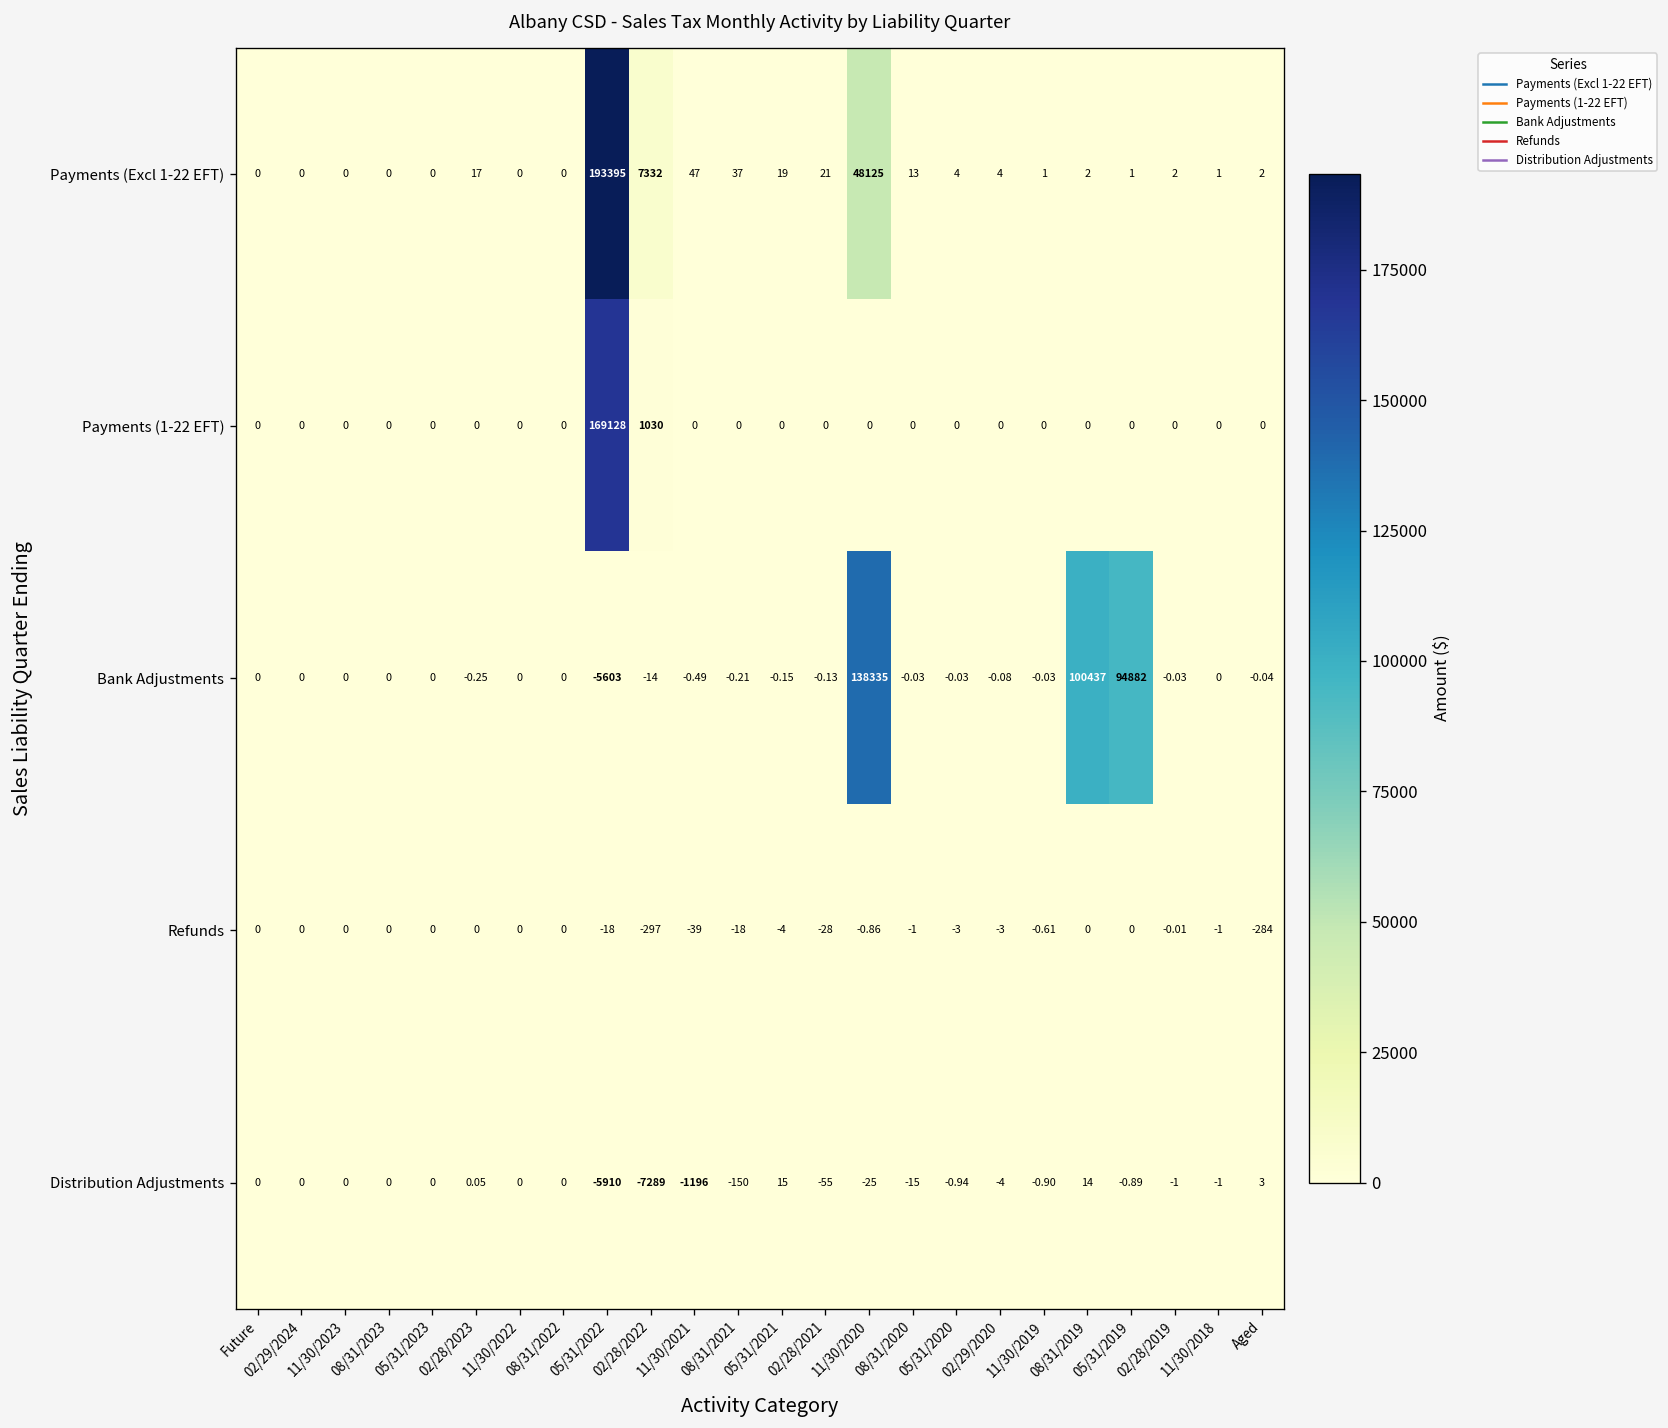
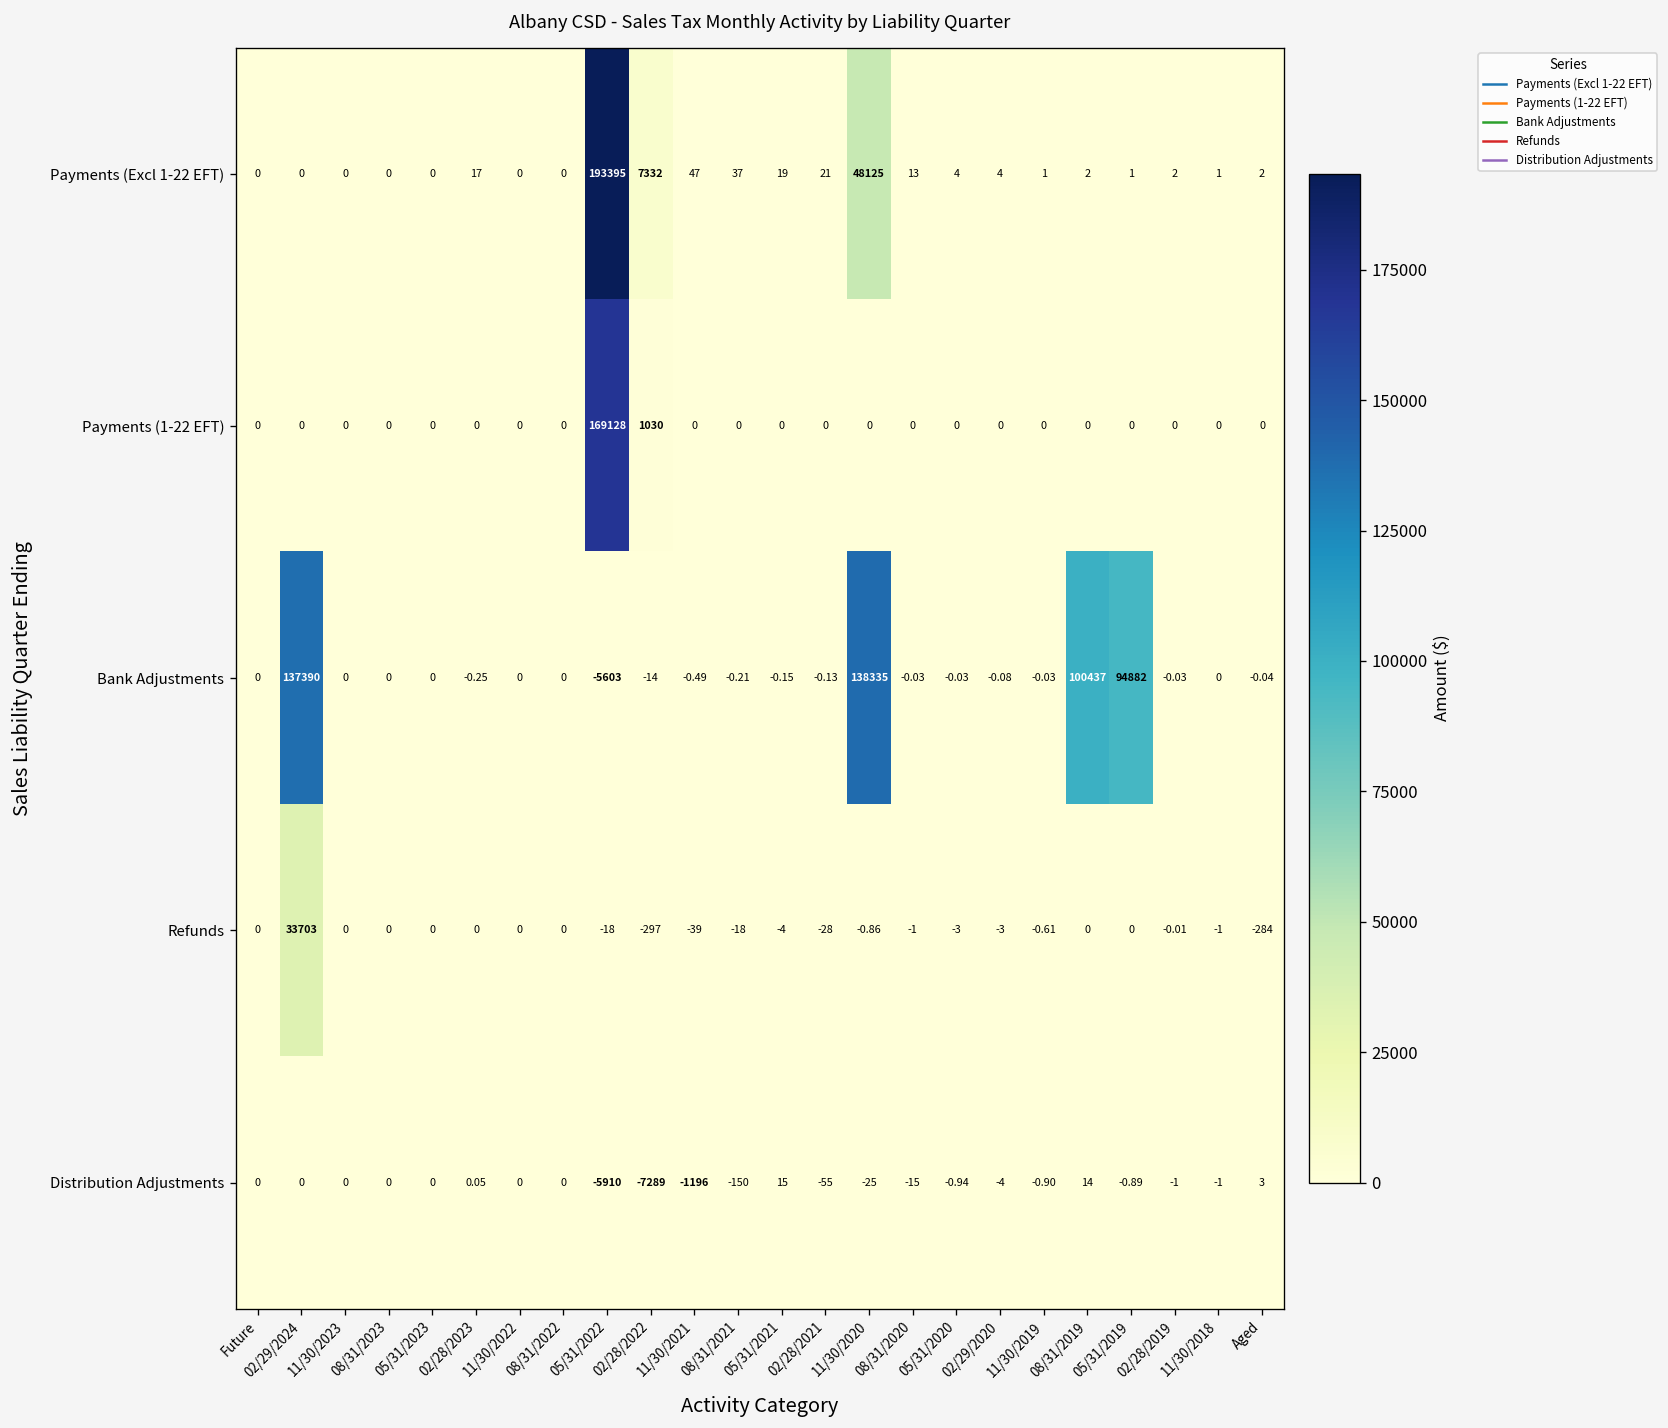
  {
    "Payments (Excl 1-22 EFT)": {
      "Future": 0,
      "02/29/2024": 0,
      "11/30/2023": 0,
      "08/31/2023": 0,
      "05/31/2023": 0,
      "02/28/2023": 17,
      "11/30/2022": 0,
      "08/31/2022": 0,
      "05/31/2022": 193395,
      "02/28/2022": 7332,
      "11/30/2021": 47,
      "08/31/2021": 37,
      "05/31/2021": 19,
      "02/28/2021": 21,
      "11/30/2020": 48125,
      "08/31/2020": 13,
      "05/31/2020": 4,
      "02/29/2020": 4,
      "11/30/2019": 1,
      "08/31/2019": 2,
      "05/31/2019": 1,
      "02/28/2019": 2,
      "11/30/2018": 1,
      "Aged": 2
    },
    "Payments (1-22 EFT)": {
      "Future": 0,
      "02/29/2024": 0,
      "11/30/2023": 0,
      "08/31/2023": 0,
      "05/31/2023": 0,
      "02/28/2023": 0,
      "11/30/2022": 0,
      "08/31/2022": 0,
      "05/31/2022": 169128,
      "02/28/2022": 1030,
      "11/30/2021": 0,
      "08/31/2021": 0,
      "05/31/2021": 0,
      "02/28/2021": 0,
      "11/30/2020": 0,
      "08/31/2020": 0,
      "05/31/2020": 0,
      "02/29/2020": 0,
      "11/30/2019": 0,
      "08/31/2019": 0,
      "05/31/2019": 0,
      "02/28/2019": 0,
      "11/30/2018": 0,
      "Aged": 0
    },
    "Bank Adjustments": {
      "Future": 0,
-     "02/29/2024": 0,
+     "02/29/2024": 137390,
      "11/30/2023": 0,
      "08/31/2023": 0,
      "05/31/2023": 0,
      "02/28/2023": -0.25,
      "11/30/2022": 0,
      "08/31/2022": 0,
      "05/31/2022": -5603,
      "02/28/2022": -14,
      "11/30/2021": -0.49,
      "08/31/2021": -0.21,
      "05/31/2021": -0.15,
      "02/28/2021": -0.13,
      "11/30/2020": 138335,
      "08/31/2020": -0.03,
      "05/31/2020": -0.03,
      "02/29/2020": -0.08,
      "11/30/2019": -0.03,
      "08/31/2019": 100437,
      "05/31/2019": 94882,
      "02/28/2019": -0.03,
      "11/30/2018": 0,
      "Aged": -0.04
    },
    "Refunds": {
      "Future": 0,
-     "02/29/2024": 0,
+     "02/29/2024": 33703,
      "11/30/2023": 0,
      "08/31/2023": 0,
      "05/31/2023": 0,
      "02/28/2023": 0,
      "11/30/2022": 0,
      "08/31/2022": 0,
      "05/31/2022": -18,
      "02/28/2022": -297,
      "11/30/2021": -39,
      "08/31/2021": -18,
      "05/31/2021": -4,
      "02/28/2021": -28,
      "11/30/2020": -0.86,
      "08/31/2020": -1,
      "05/31/2020": -3,
      "02/29/2020": -3,
      "11/30/2019": -0.61,
      "08/31/2019": 0,
      "05/31/2019": 0,
      "02/28/2019": -0.01,
      "11/30/2018": -1,
      "Aged": -284
    },
    "Distribution Adjustments": {
      "Future": 0,
      "02/29/2024": 0,
      "11/30/2023": 0,
      "08/31/2023": 0,
      "05/31/2023": 0,
      "02/28/2023": 0.05,
      "11/30/2022": 0,
      "08/31/2022": 0,
      "05/31/2022": -5910,
      "02/28/2022": -7289,
      "11/30/2021": -1196,
      "08/31/2021": -150,
      "05/31/2021": 15,
      "02/28/2021": -55,
      "11/30/2020": -25,
      "08/31/2020": -15,
      "05/31/2020": -0.94,
      "02/29/2020": -4,
      "11/30/2019": -0.90,
      "08/31/2019": 14,
      "05/31/2019": -0.89,
      "02/28/2019": -1,
      "11/30/2018": -1,
      "Aged": 3
    }
  }
